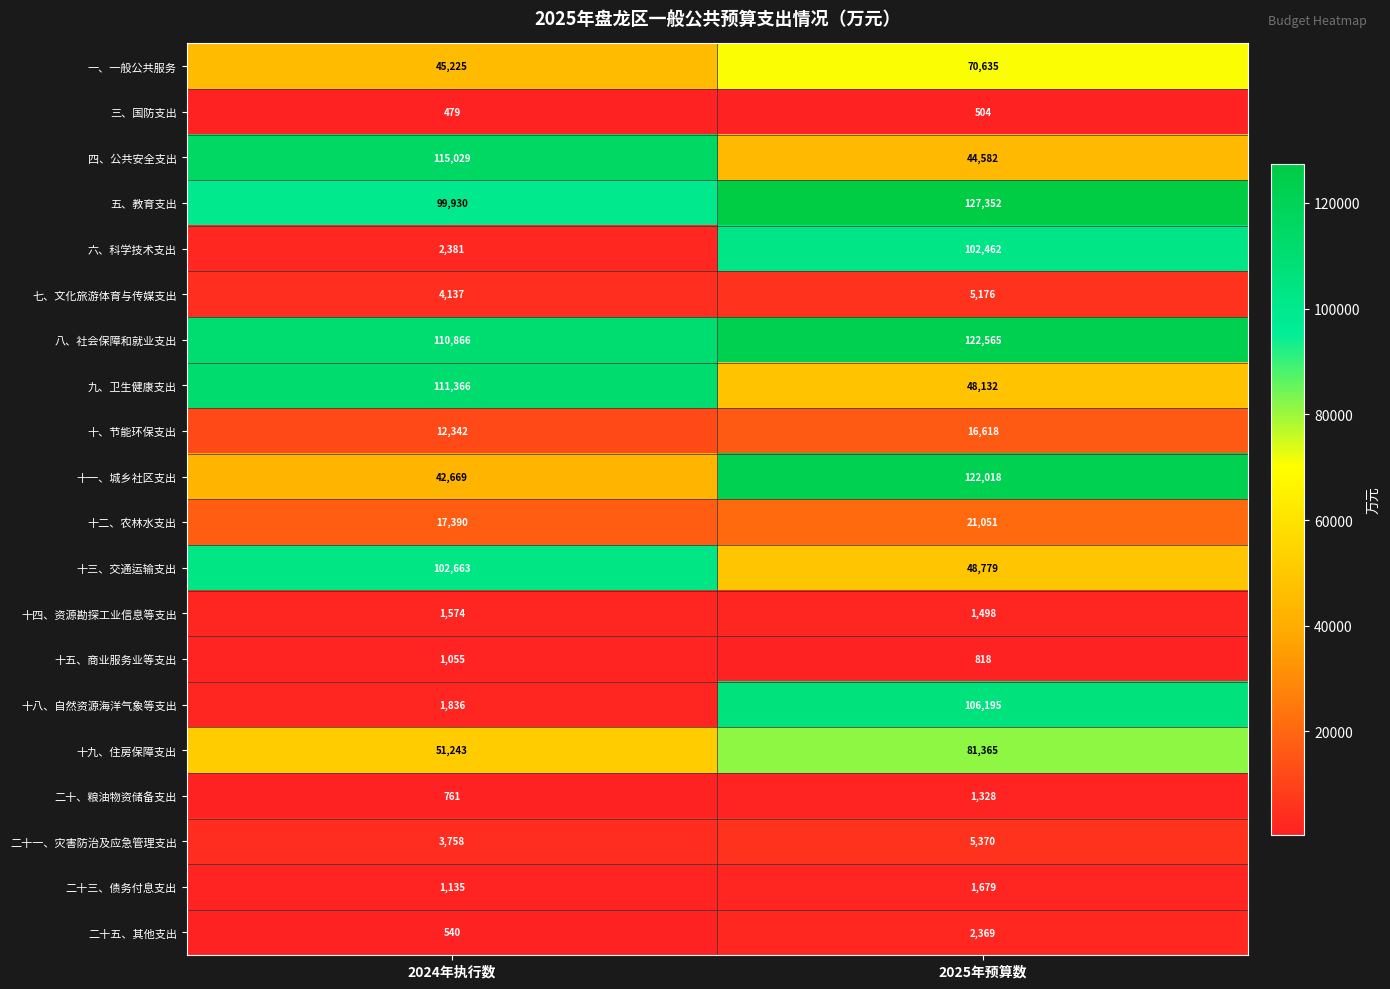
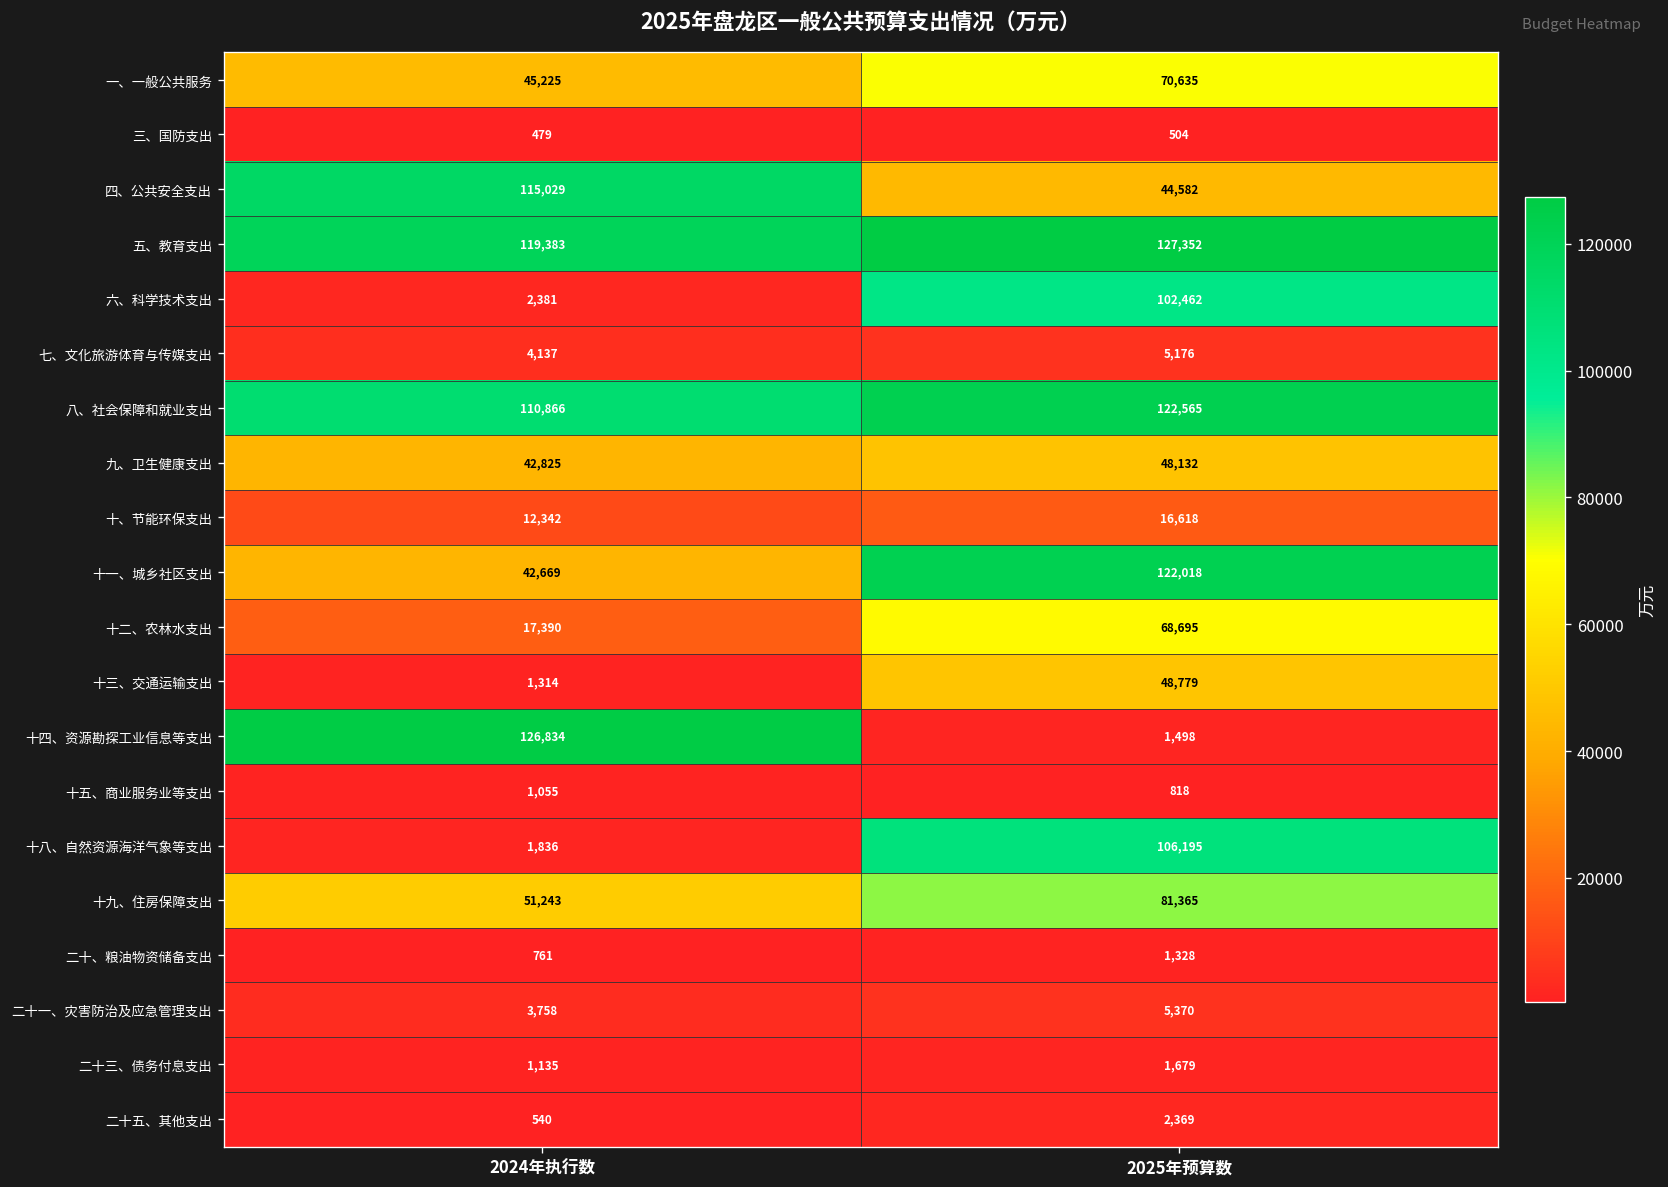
  {
    "一、一般公共服务": {
      "2024年执行数": "45,225",
      "2025年预算数": "70,635"
    },
    "三、国防支出": {
      "2024年执行数": "479",
      "2025年预算数": "504"
    },
    "四、公共安全支出": {
      "2024年执行数": "115,029",
      "2025年预算数": "44,582"
    },
    "五、教育支出": {
-     "2024年执行数": "99,930",
+     "2024年执行数": "119,383",
      "2025年预算数": "127,352"
    },
    "六、科学技术支出": {
      "2024年执行数": "2,381",
      "2025年预算数": "102,462"
    },
    "七、文化旅游体育与传媒支出": {
      "2024年执行数": "4,137",
      "2025年预算数": "5,176"
    },
    "八、社会保障和就业支出": {
      "2024年执行数": "110,866",
      "2025年预算数": "122,565"
    },
    "九、卫生健康支出": {
-     "2024年执行数": "111,366",
+     "2024年执行数": "42,825",
      "2025年预算数": "48,132"
    },
    "十、节能环保支出": {
      "2024年执行数": "12,342",
      "2025年预算数": "16,618"
    },
    "十一、城乡社区支出": {
      "2024年执行数": "42,669",
      "2025年预算数": "122,018"
    },
    "十二、农林水支出": {
      "2024年执行数": "17,390",
-     "2025年预算数": "21,051"
+     "2025年预算数": "68,695"
    },
    "十三、交通运输支出": {
-     "2024年执行数": "102,663",
+     "2024年执行数": "1,314",
      "2025年预算数": "48,779"
    },
    "十四、资源勘探工业信息等支出": {
-     "2024年执行数": "1,574",
+     "2024年执行数": "126,834",
      "2025年预算数": "1,498"
    },
    "十五、商业服务业等支出": {
      "2024年执行数": "1,055",
      "2025年预算数": "818"
    },
    "十八、自然资源海洋气象等支出": {
      "2024年执行数": "1,836",
      "2025年预算数": "106,195"
    },
    "十九、住房保障支出": {
      "2024年执行数": "51,243",
      "2025年预算数": "81,365"
    },
    "二十、粮油物资储备支出": {
      "2024年执行数": "761",
      "2025年预算数": "1,328"
    },
    "二十一、灾害防治及应急管理支出": {
      "2024年执行数": "3,758",
      "2025年预算数": "5,370"
    },
    "二十三、债务付息支出": {
      "2024年执行数": "1,135",
      "2025年预算数": "1,679"
    },
    "二十五、其他支出": {
      "2024年执行数": "540",
      "2025年预算数": "2,369"
    }
  }
